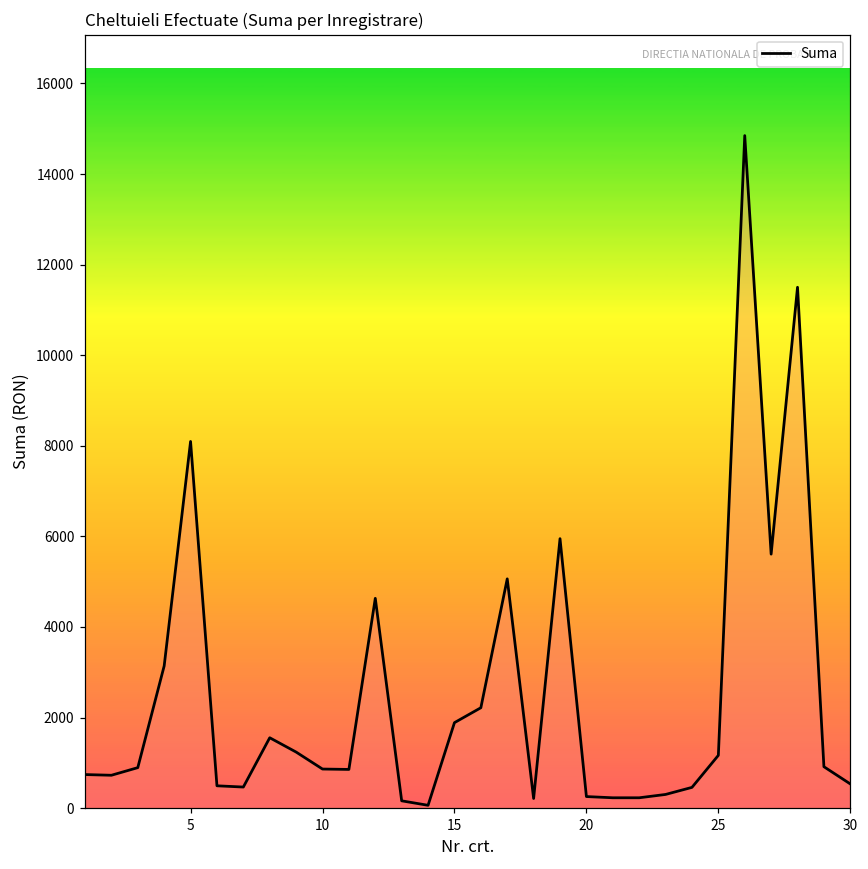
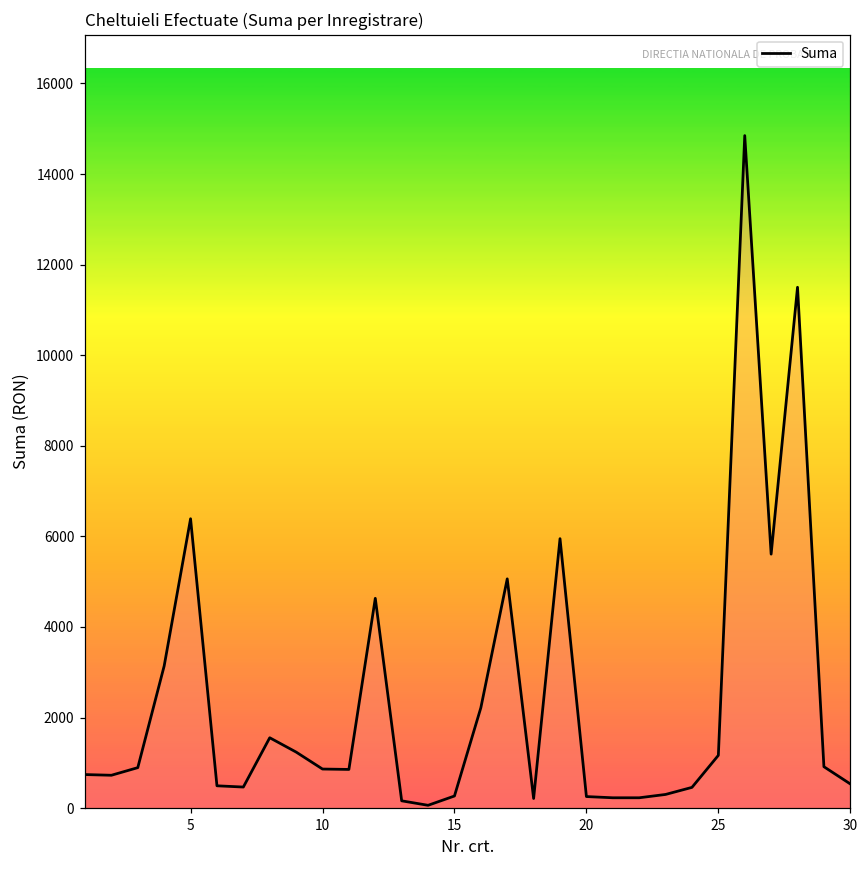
  {
-   "5": 8100,
+   "5": 6400,
    "10": 900,
-   "15": 1900,
+   "15": 300,
    "20": 300,
    "25": 1200,
    "30": 500
  }
